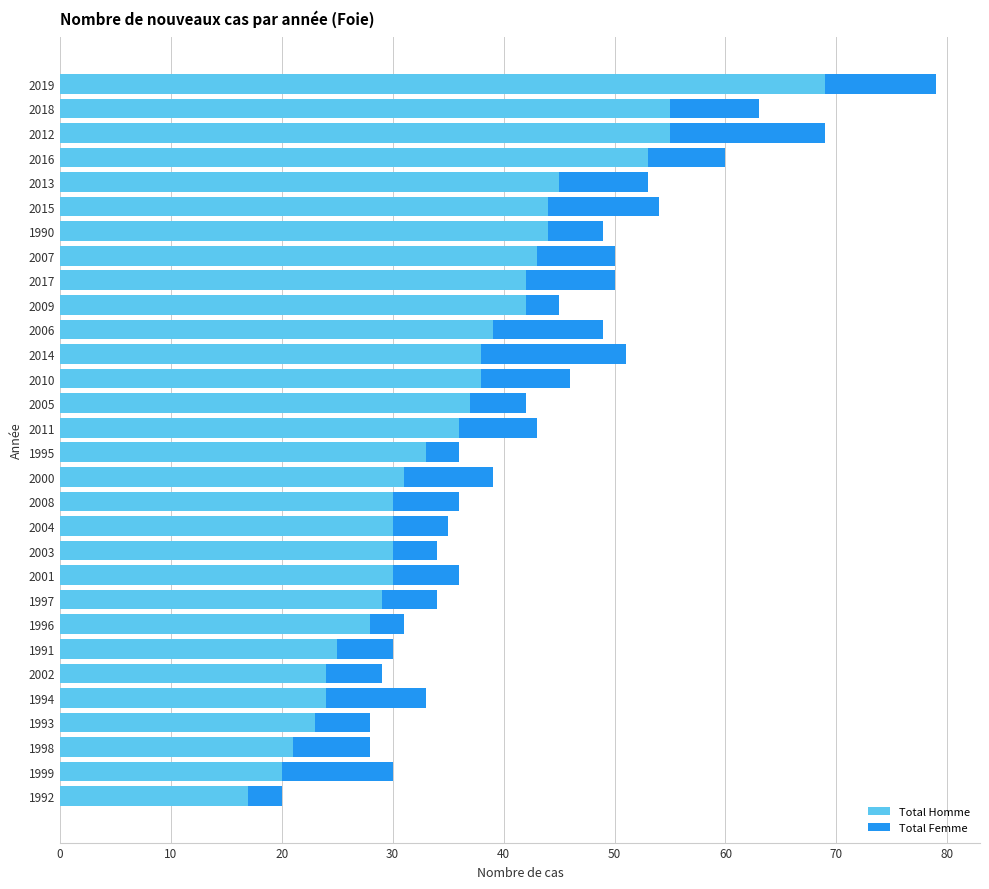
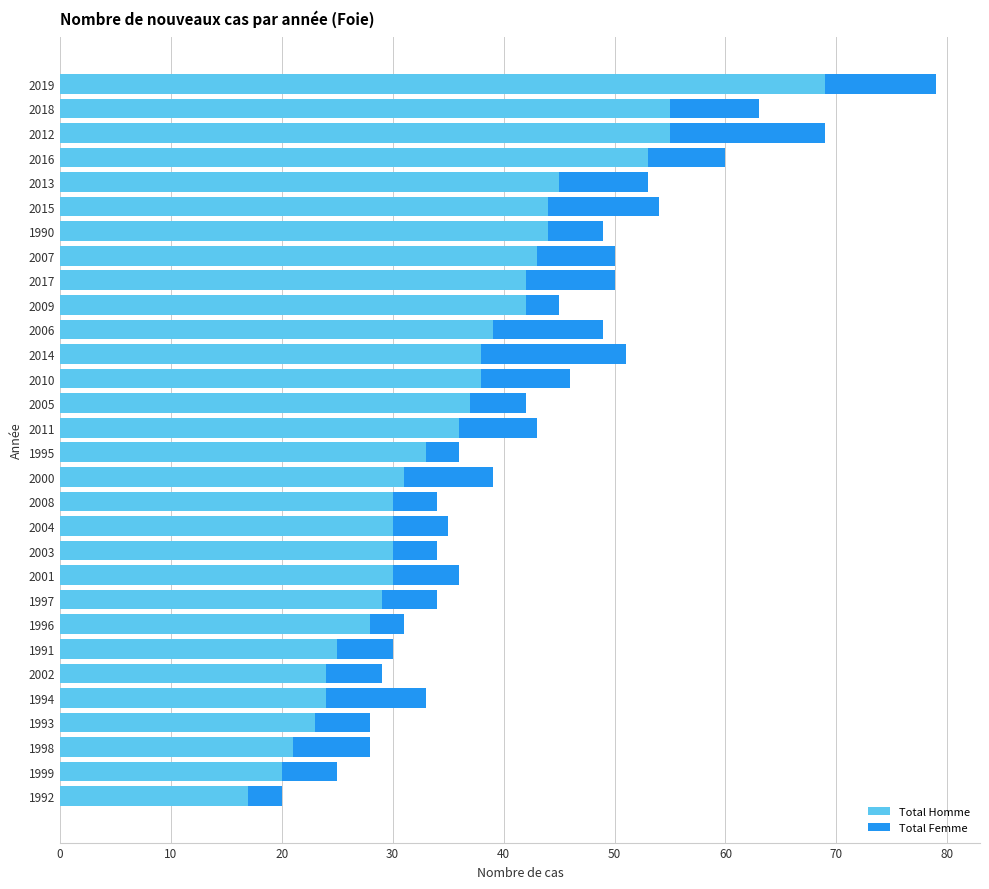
  {
    "Total Homme": {
      "2019": 69,
      "2018": 55,
      "2012": 55,
      "2016": 53,
      "2013": 45,
      "2015": 44,
      "1990": 44,
      "2007": 43,
      "2017": 42,
      "2009": 42,
      "2006": 39,
      "2014": 38,
      "2010": 38,
      "2005": 37,
      "2011": 36,
      "1995": 33,
      "2000": 31,
      "2008": 30,
      "2004": 30,
      "2003": 30,
      "2001": 30,
      "1997": 29,
      "1996": 28,
      "1991": 25,
      "2002": 24,
      "1994": 24,
      "1993": 23,
      "1998": 21,
      "1999": 20,
      "1992": 17
    },
    "Total Femme": {
      "2019": 10,
      "2018": 8,
      "2012": 14,
      "2016": 7,
      "2013": 8,
      "2015": 10,
      "1990": 5,
      "2007": 7,
      "2017": 8,
      "2009": 3,
      "2006": 10,
      "2014": 13,
      "2010": 8,
      "2005": 5,
      "2011": 7,
      "1995": 3,
      "2000": 8,
-     "2008": 6,
+     "2008": 4,
      "2004": 5,
      "2003": 4,
      "2001": 6,
      "1997": 5,
      "1996": 3,
      "1991": 5,
      "2002": 5,
      "1994": 9,
      "1993": 5,
      "1998": 7,
-     "1999": 10,
+     "1999": 5,
      "1992": 3
    }
  }
